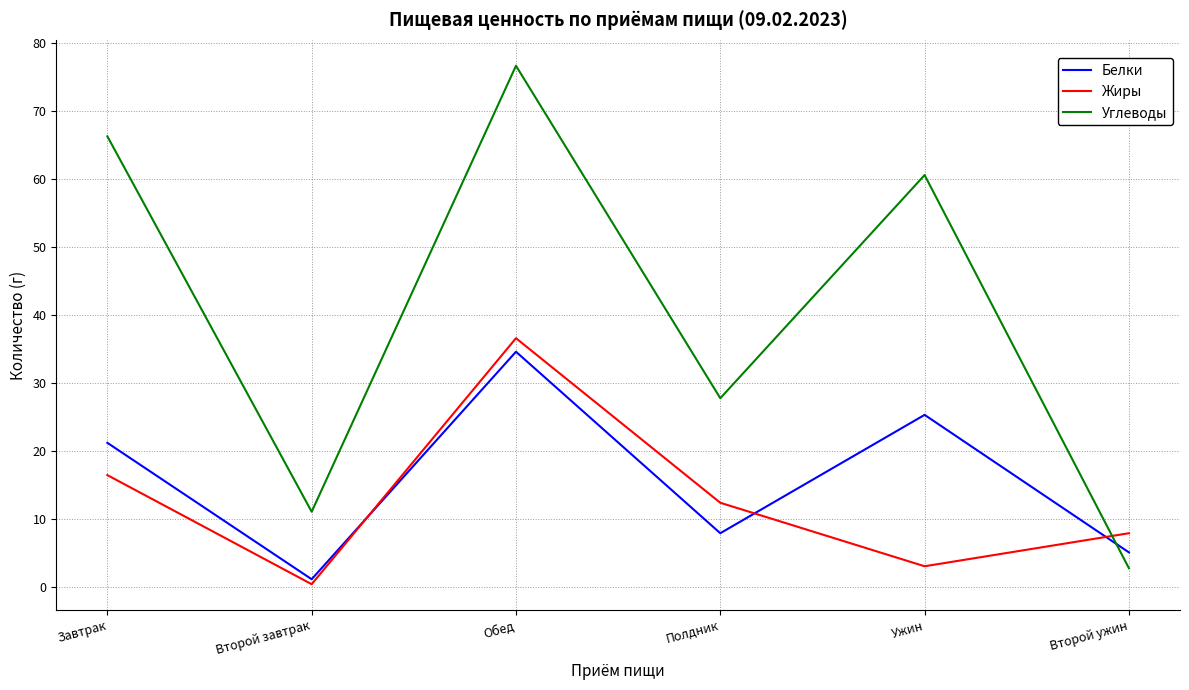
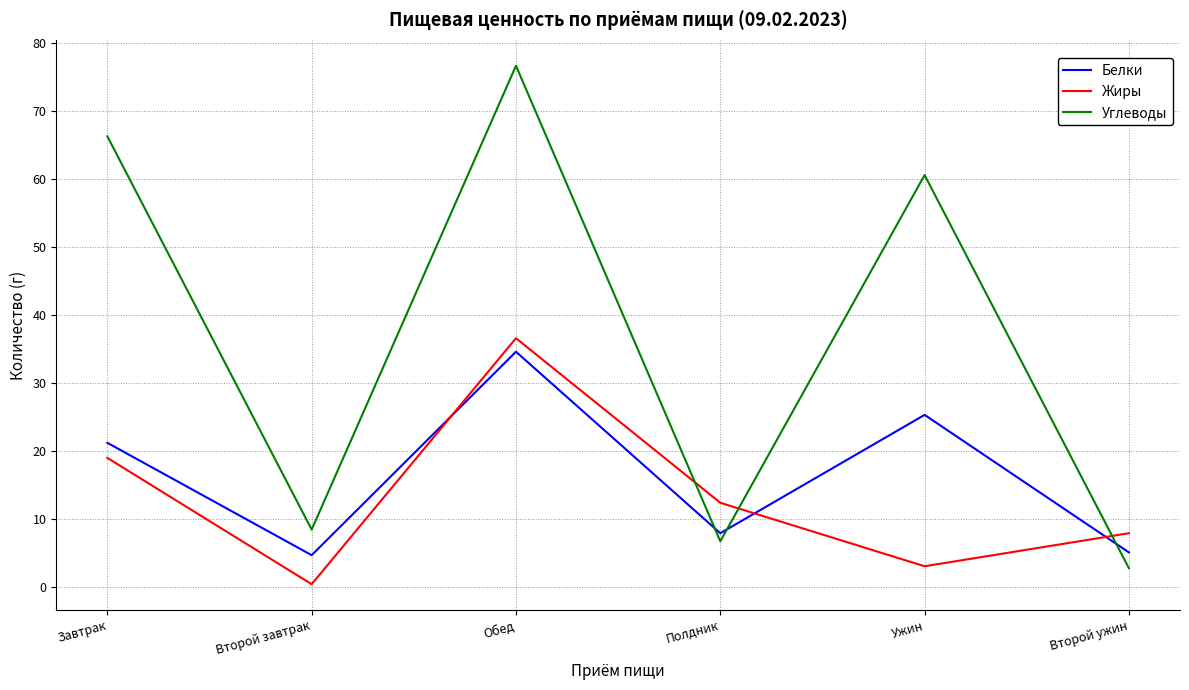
  {
    "Белки": {
      "Завтрак": 21,
-     "Второй завтрак": 1,
+     "Второй завтрак": 5,
      "Обед": 35,
      "Полдник": 8,
      "Ужин": 25,
      "Второй ужин": 5
    },
    "Жиры": {
-     "Завтрак": 16,
+     "Завтрак": 19,
      "Второй завтрак": 0,
      "Обед": 37,
      "Полдник": 12,
      "Ужин": 3,
      "Второй ужин": 8
    },
    "Углеводы": {
      "Завтрак": 66,
-     "Второй завтрак": 11,
+     "Второй завтрак": 8,
      "Обед": 77,
-     "Полдник": 28,
+     "Полдник": 7,
      "Ужин": 61,
      "Второй ужин": 3
    }
  }
